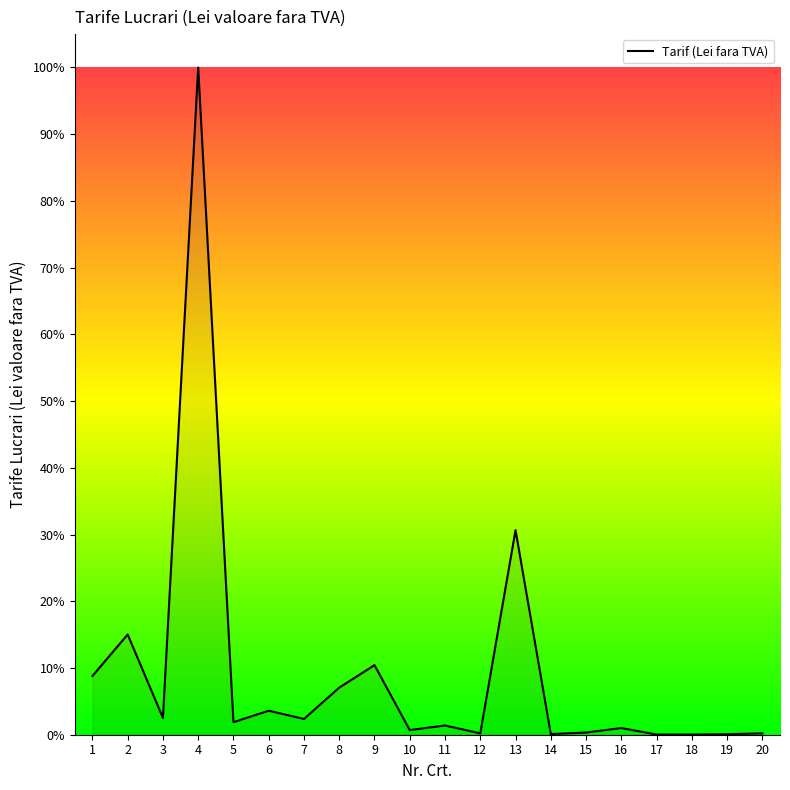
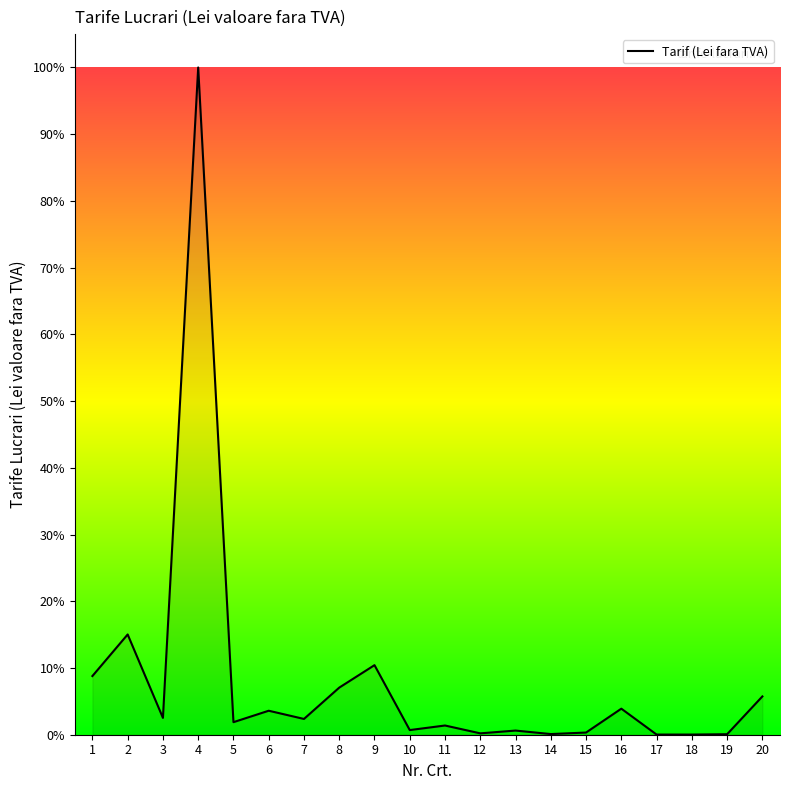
  {
    "1": "9%",
    "2": "15%",
    "3": "3%",
    "4": "100%",
    "5": "2%",
    "6": "4%",
    "7": "2%",
    "8": "7%",
    "9": "10%",
    "10": "1%",
    "11": "1%",
    "12": "0%",
-   "13": "31%",
+   "13": "1%",
    "14": "0%",
    "15": "0%",
-   "16": "1%",
+   "16": "4%",
    "17": "0%",
    "18": "0%",
    "19": "0%",
-   "20": "0%"
+   "20": "6%"
  }
